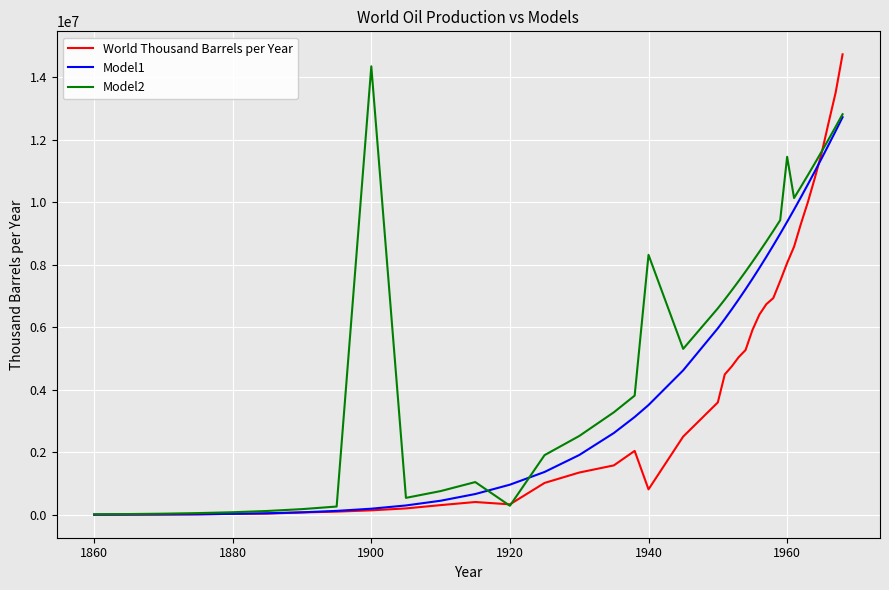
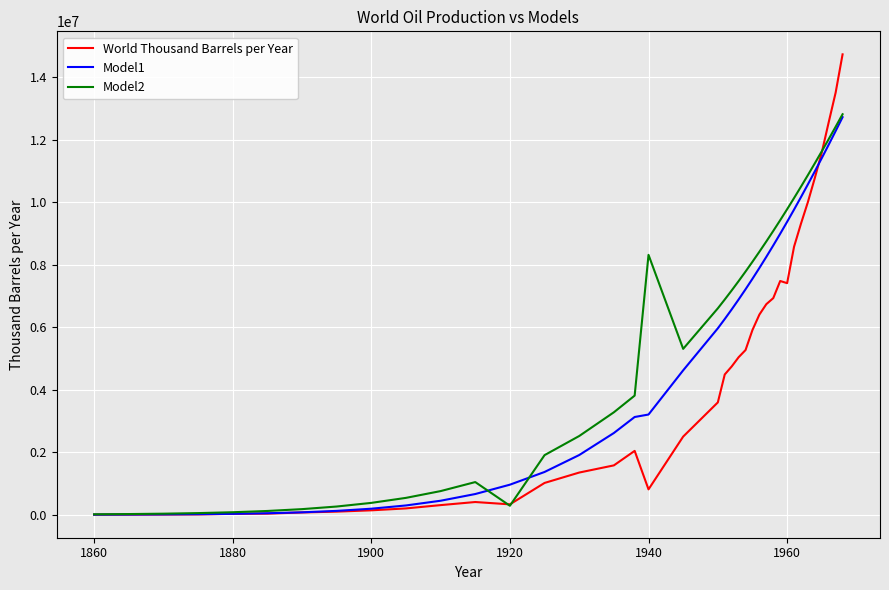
  {
    "World Thousand Barrels per Year": {
      "1940": 800000,
-     "1960": 8100000
+     "1960": 7400000
    },
    "Model1": {
      "1920": 1000000,
-     "1940": 3500000,
+     "1940": 3200000,
      "1960": 9400000
    },
    "Model2": {
-     "1900": 14300000,
+     "1900": 400000,
      "1940": 8300000,
-     "1960": 11400000
+     "1960": 9800000
    }
  }
